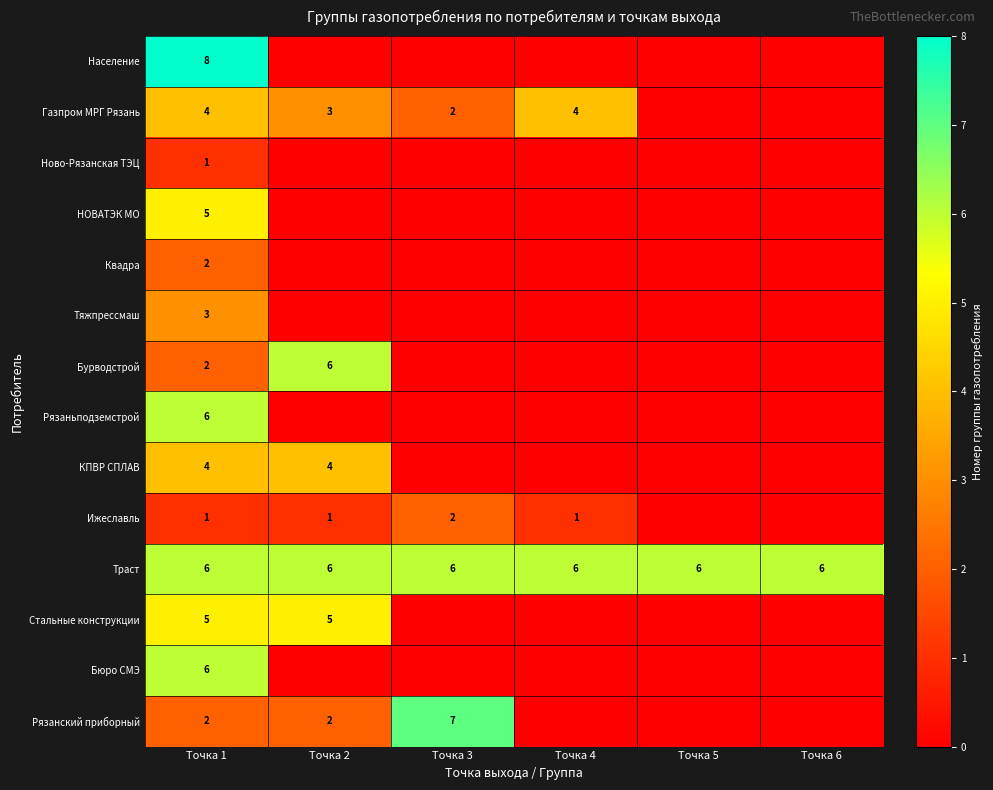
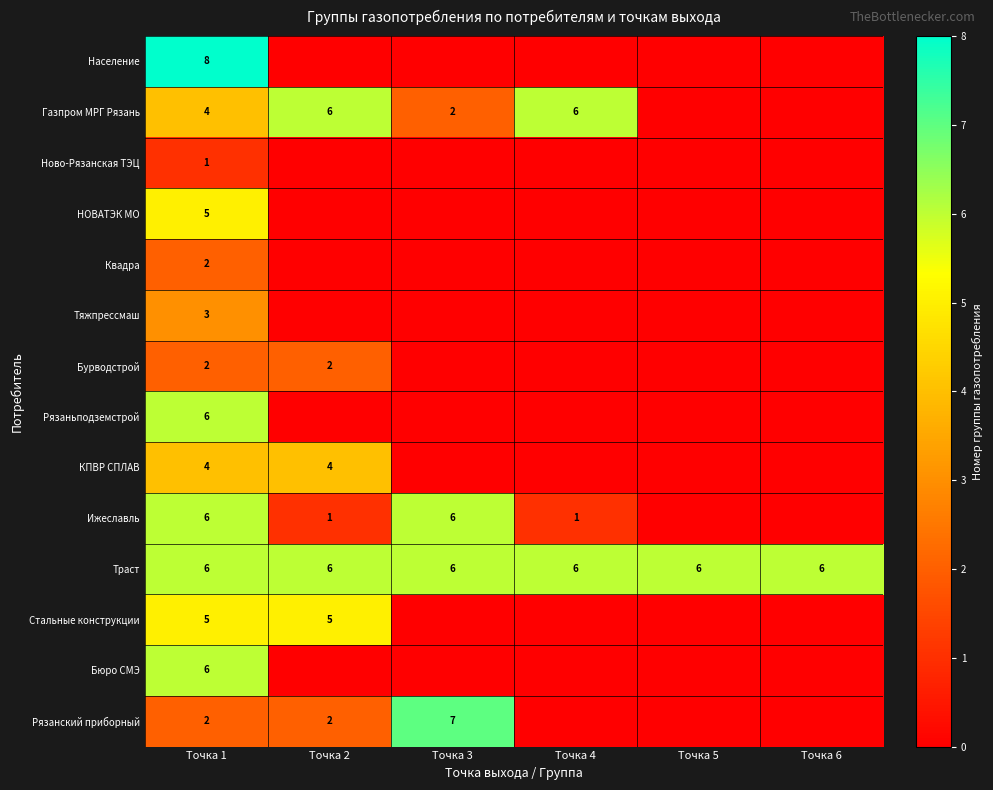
  {
    "Население": {
      "Точка 1": 8
    },
    "Газпром МРГ Рязань": {
      "Точка 1": 4,
-     "Точка 2": 3,
+     "Точка 2": 6,
      "Точка 3": 2,
-     "Точка 4": 4
+     "Точка 4": 6
    },
    "Ново-Рязанская ТЭЦ": {
      "Точка 1": 1
    },
    "НОВАТЭК МО": {
      "Точка 1": 5
    },
    "Квадра": {
      "Точка 1": 2
    },
    "Тяжпрессмаш": {
      "Точка 1": 3
    },
    "Бурводстрой": {
      "Точка 1": 2,
-     "Точка 2": 6
+     "Точка 2": 2
    },
    "Рязаньподземстрой": {
      "Точка 1": 6
    },
    "КПВР СПЛАВ": {
      "Точка 1": 4,
      "Точка 2": 4
    },
    "Ижеславль": {
-     "Точка 1": 1,
+     "Точка 1": 6,
      "Точка 2": 1,
-     "Точка 3": 2,
+     "Точка 3": 6,
      "Точка 4": 1
    },
    "Траст": {
      "Точка 1": 6,
      "Точка 2": 6,
      "Точка 3": 6,
      "Точка 4": 6,
      "Точка 5": 6,
      "Точка 6": 6
    },
    "Стальные конструкции": {
      "Точка 1": 5,
      "Точка 2": 5
    },
    "Бюро СМЭ": {
      "Точка 1": 6
    },
    "Рязанский приборный": {
      "Точка 1": 2,
      "Точка 2": 2,
      "Точка 3": 7
    }
  }
